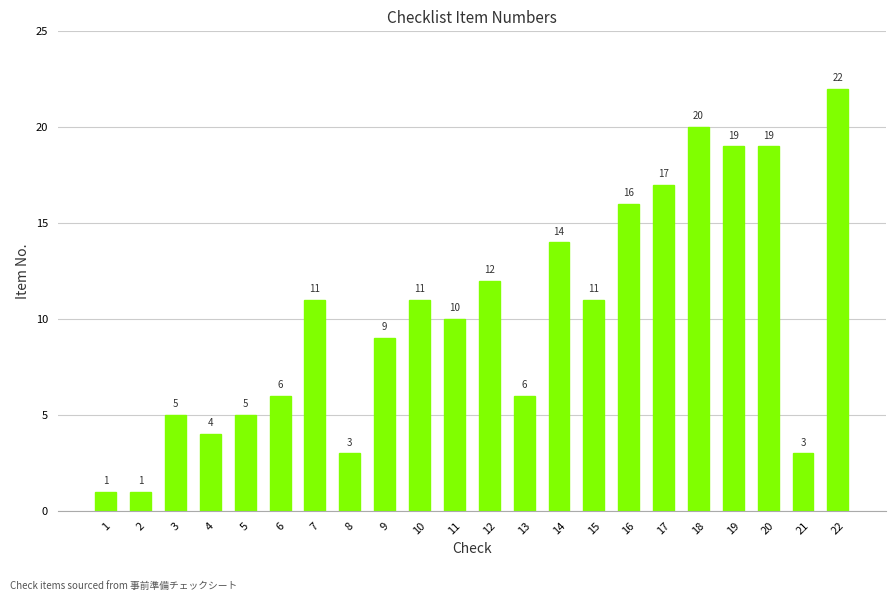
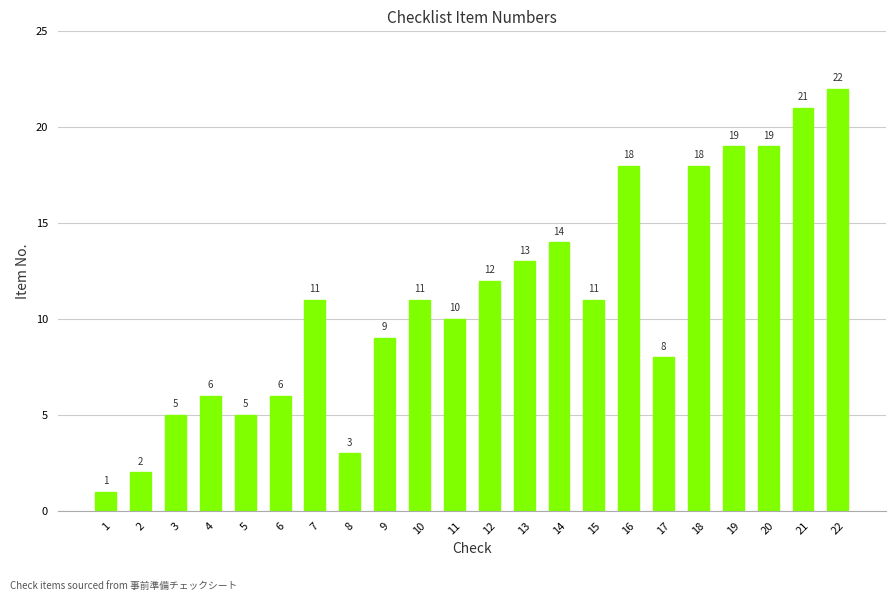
  {
    "1": 1,
-   "2": 1,
+   "2": 2,
    "3": 5,
-   "4": 4,
+   "4": 6,
    "5": 5,
    "6": 6,
    "7": 11,
    "8": 3,
    "9": 9,
    "10": 11,
    "11": 10,
    "12": 12,
-   "13": 6,
+   "13": 13,
    "14": 14,
    "15": 11,
-   "16": 16,
-   "17": 17,
-   "18": 20,
+   "16": 18,
+   "17": 8,
+   "18": 18,
    "19": 19,
    "20": 19,
-   "21": 3,
+   "21": 21,
    "22": 22
  }
